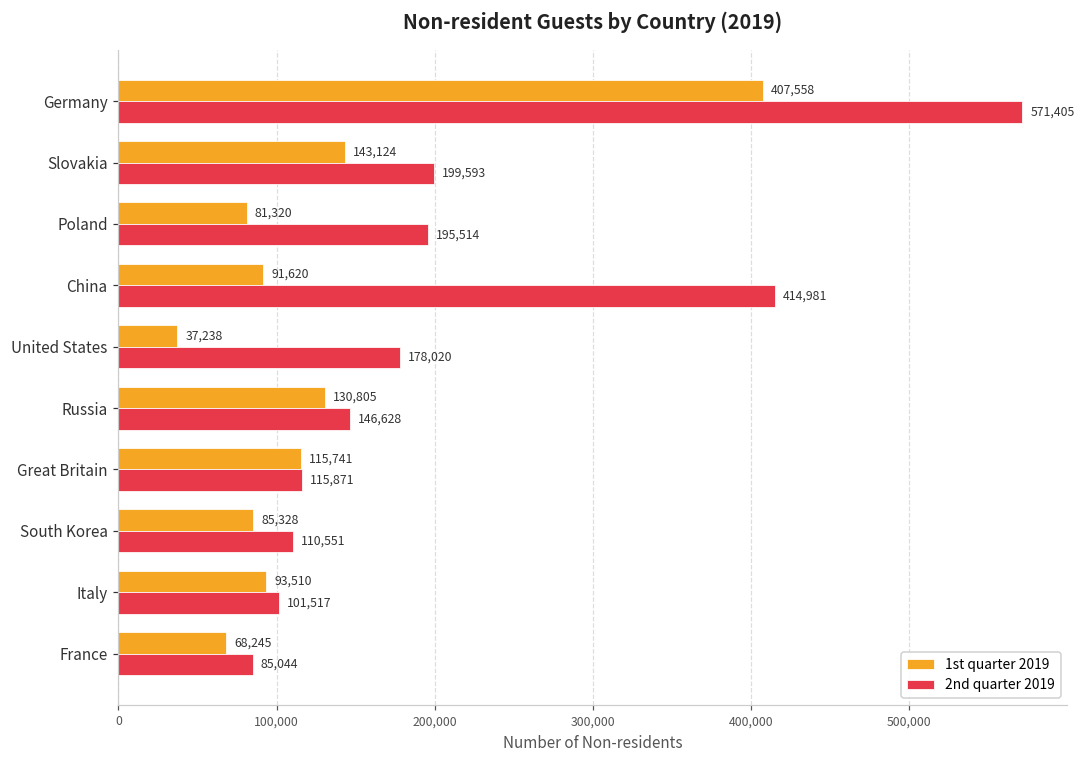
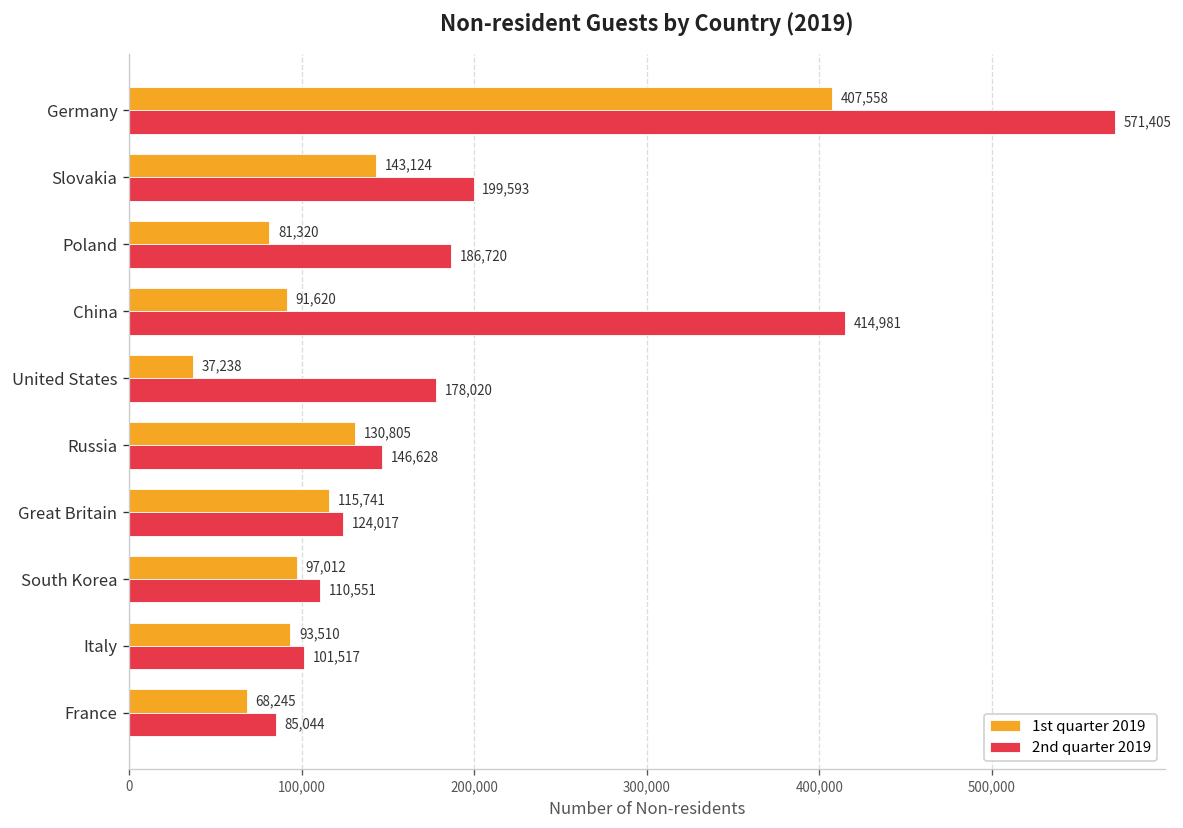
  {
    "1st quarter 2019": {
      "Germany": "407,558",
      "Slovakia": "143,124",
      "Poland": "81,320",
      "China": "91,620",
      "United States": "37,238",
      "Russia": "130,805",
      "Great Britain": "115,741",
-     "South Korea": "85,328",
+     "South Korea": "97,012",
      "Italy": "93,510",
      "France": "68,245"
    },
    "2nd quarter 2019": {
      "Germany": "571,405",
      "Slovakia": "199,593",
-     "Poland": "195,514",
+     "Poland": "186,720",
      "China": "414,981",
      "United States": "178,020",
      "Russia": "146,628",
-     "Great Britain": "115,871",
+     "Great Britain": "124,017",
      "South Korea": "110,551",
      "Italy": "101,517",
      "France": "85,044"
    }
  }
